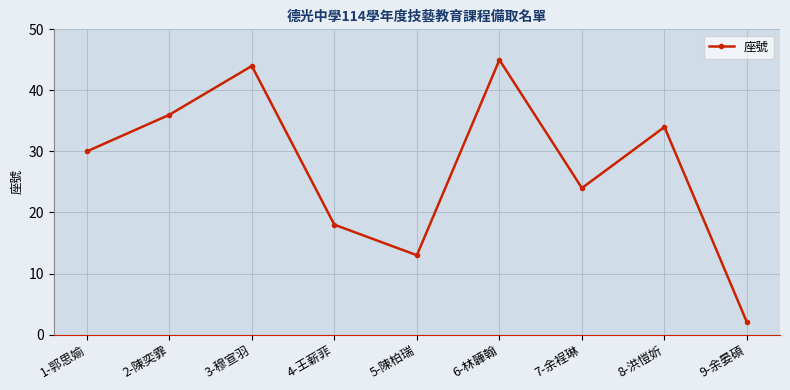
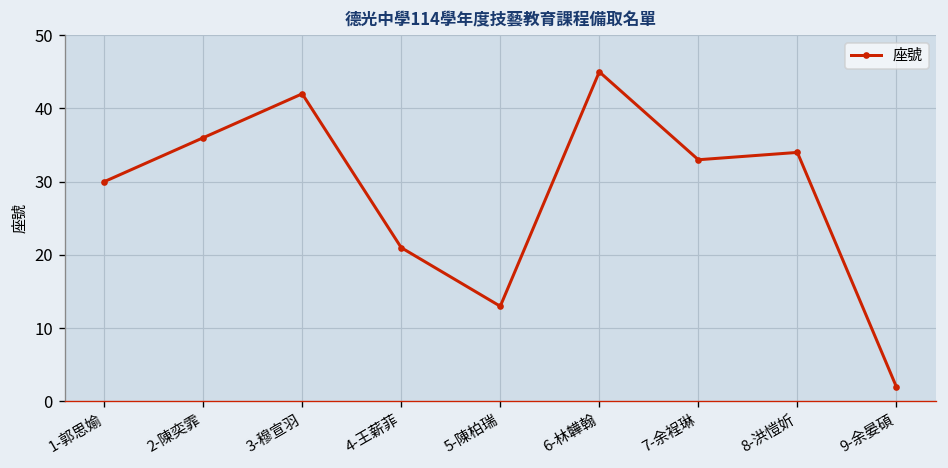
  {
    "1-郭思媮": 30,
    "2-陳奕霏": 36,
-   "3-穆宣羽": 44,
-   "4-王薪菲": 18,
+   "3-穆宣羽": 42,
+   "4-王薪菲": 21,
    "5-陳柏瑞": 13,
    "6-林韡翰": 45,
-   "7-余裎琳": 24,
+   "7-余裎琳": 33,
    "8-洪愷妡": 34,
    "9-余晏碩": 2
  }
